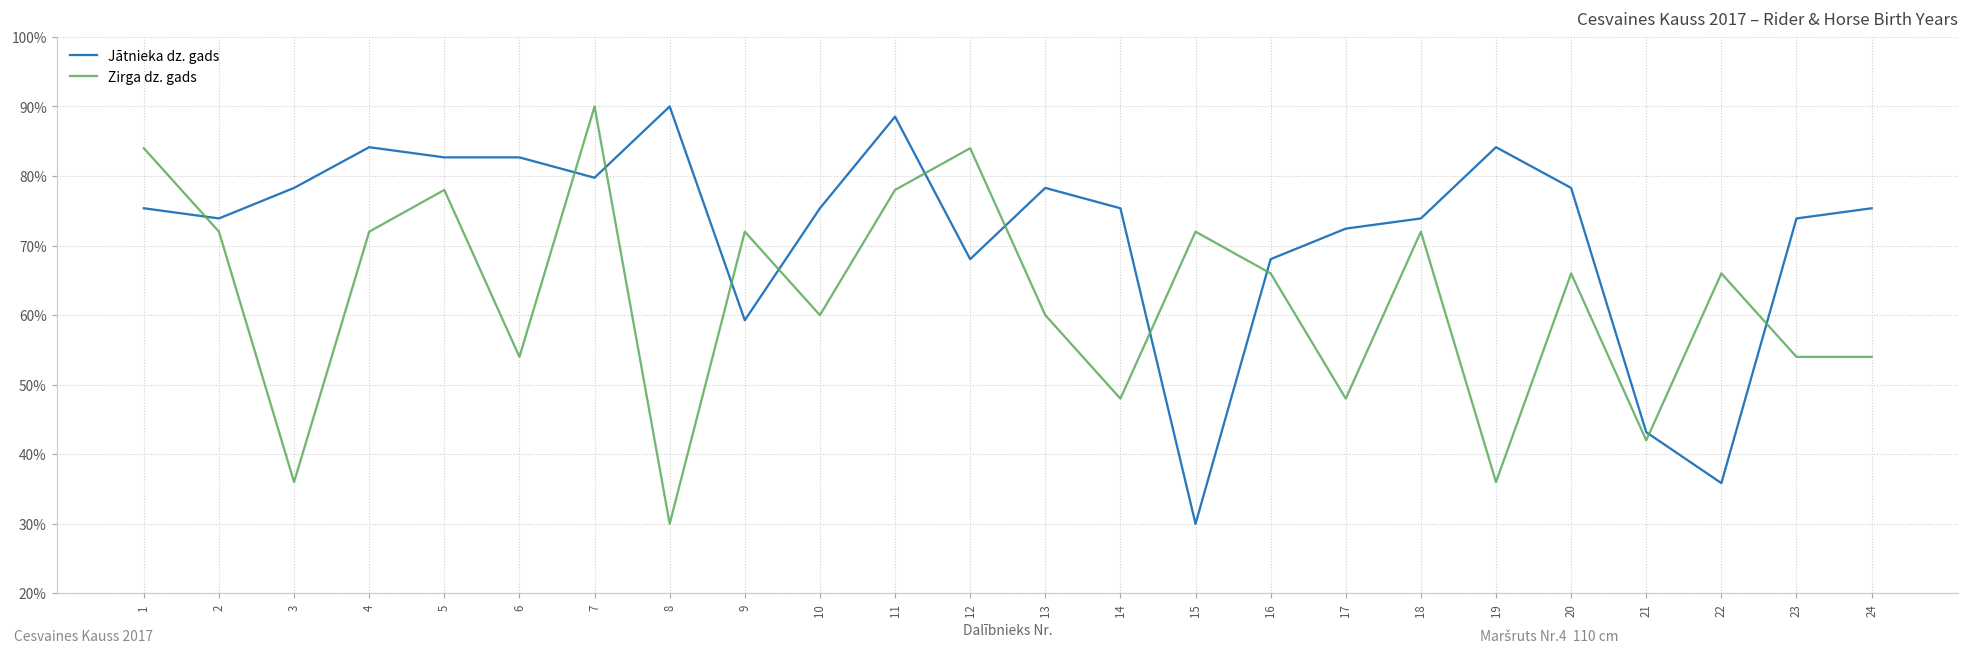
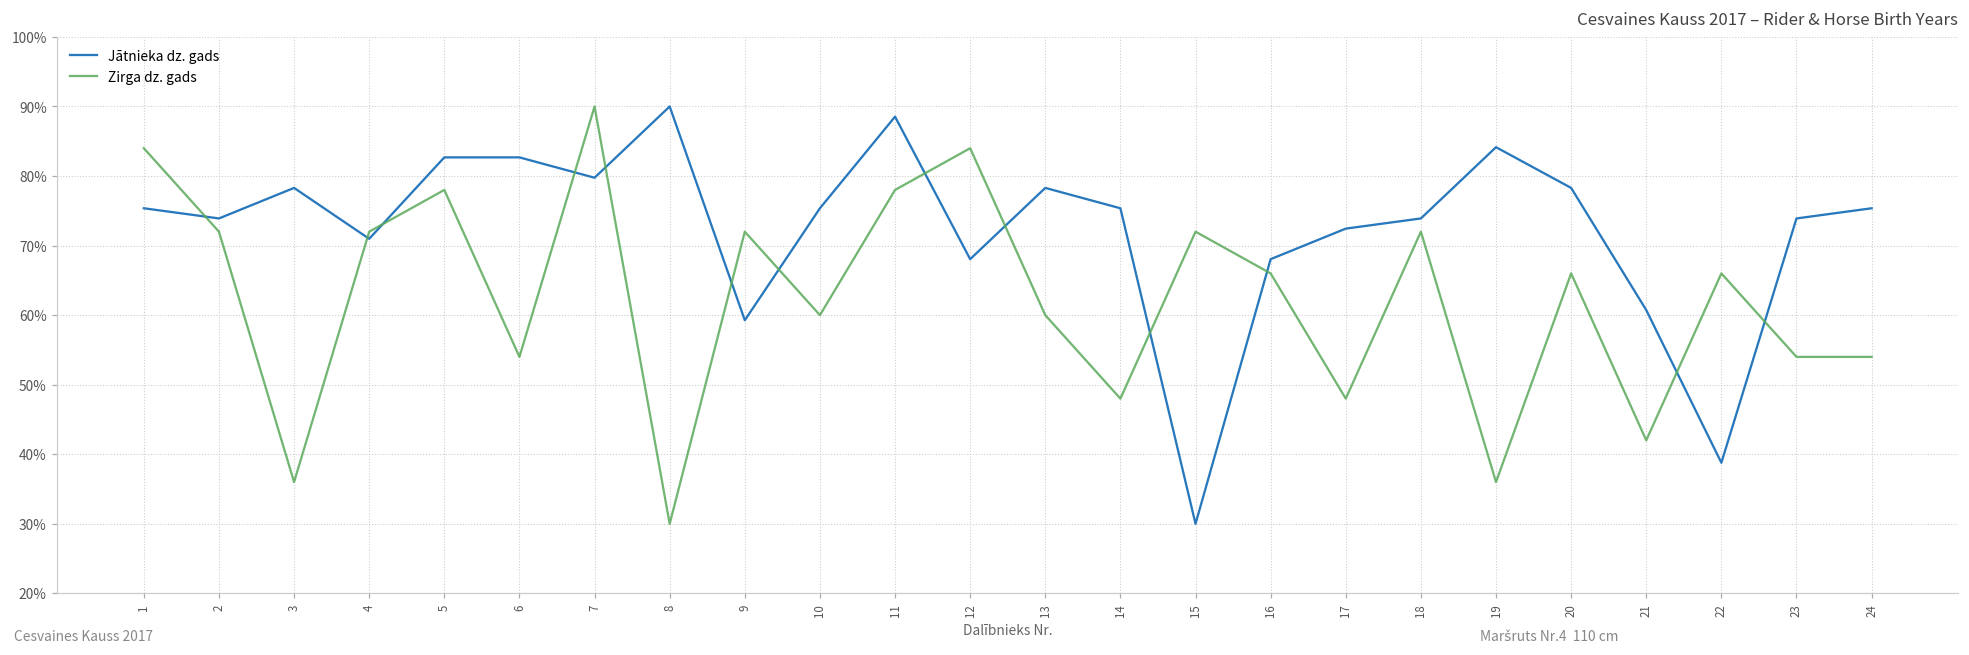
  {
    "Jātnieka dz. gads": {
      "1": "75%",
      "2": "74%",
      "3": "78%",
-     "4": "84%",
+     "4": "71%",
      "5": "83%",
      "6": "83%",
      "7": "80%",
      "8": "90%",
      "9": "59%",
      "10": "75%",
      "11": "89%",
      "12": "68%",
      "13": "78%",
      "14": "75%",
      "15": "30%",
      "16": "68%",
      "17": "72%",
      "18": "74%",
      "19": "84%",
      "20": "78%",
-     "21": "43%",
-     "22": "36%",
+     "21": "61%",
+     "22": "39%",
      "23": "74%",
      "24": "75%"
    },
    "Zirga dz. gads": {
      "1": "84%",
      "2": "72%",
      "3": "36%",
      "4": "72%",
      "5": "78%",
      "6": "54%",
      "7": "90%",
      "8": "30%",
      "9": "72%",
      "10": "60%",
      "11": "78%",
      "12": "84%",
      "13": "60%",
      "14": "48%",
      "15": "72%",
      "16": "66%",
      "17": "48%",
      "18": "72%",
      "19": "36%",
      "20": "66%",
      "21": "42%",
      "22": "66%",
      "23": "54%",
      "24": "54%"
    }
  }
